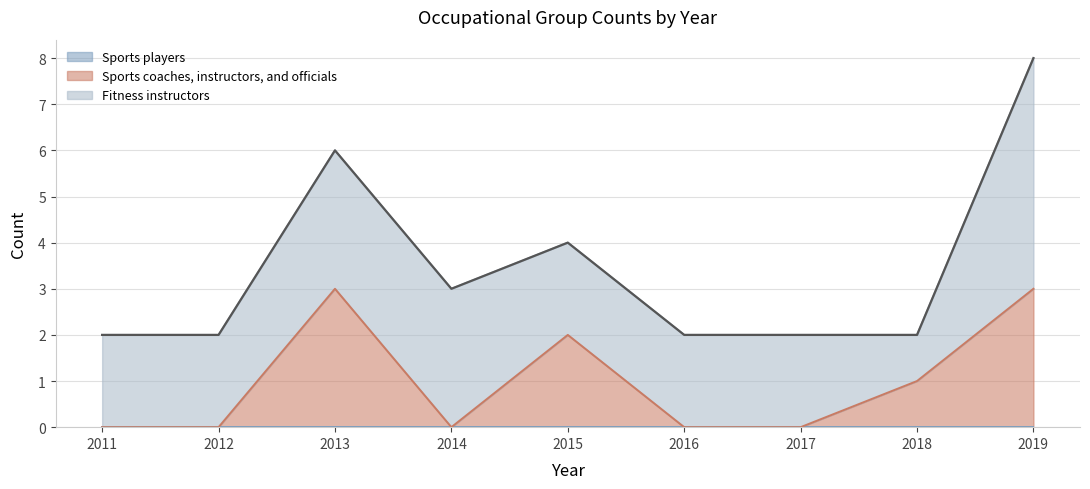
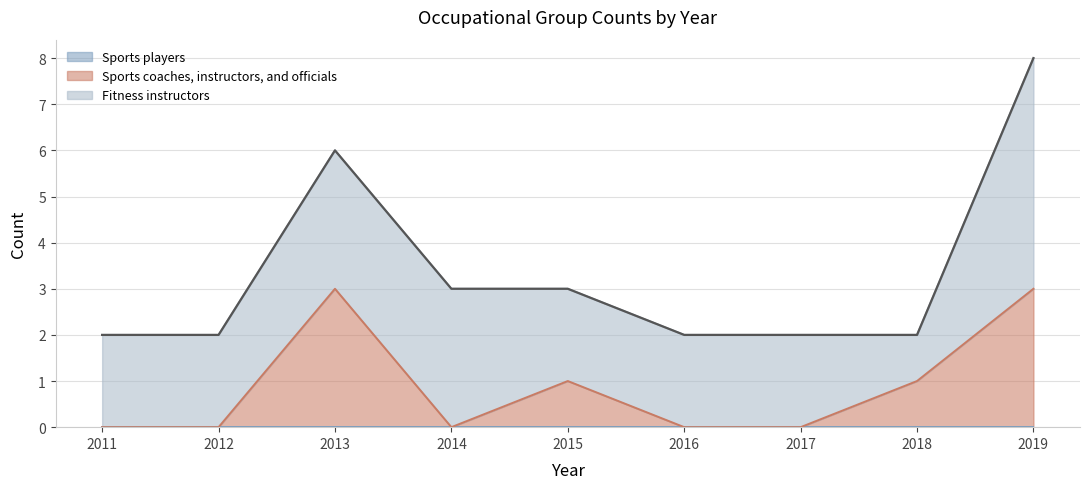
  {
    "Sports coaches, instructors, and officials": {
      "2013": 3,
-     "2015": 2,
+     "2015": 1,
      "2018": 1,
      "2019": 3
    }
  }
